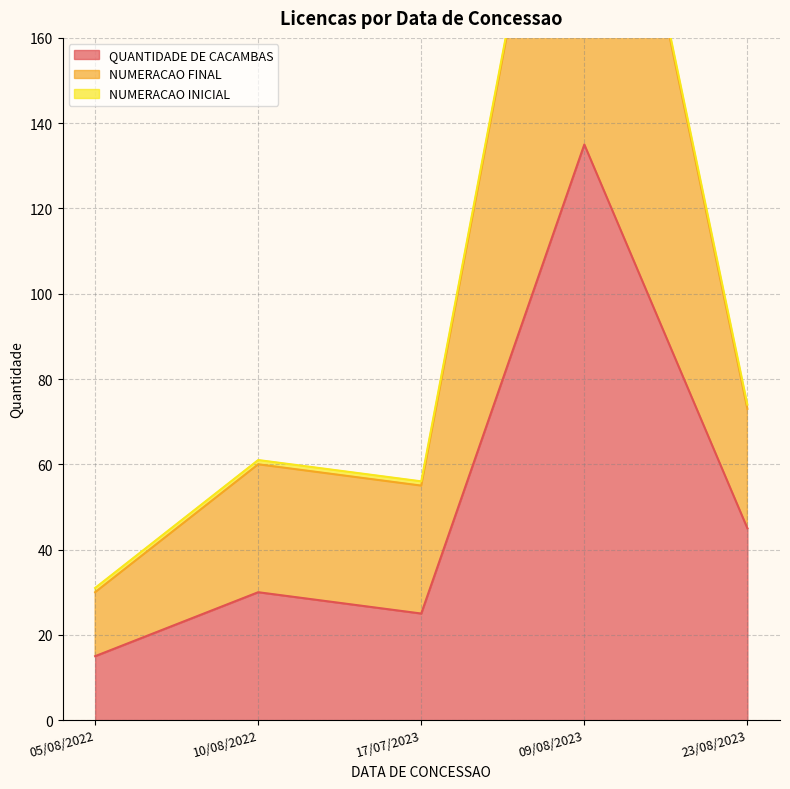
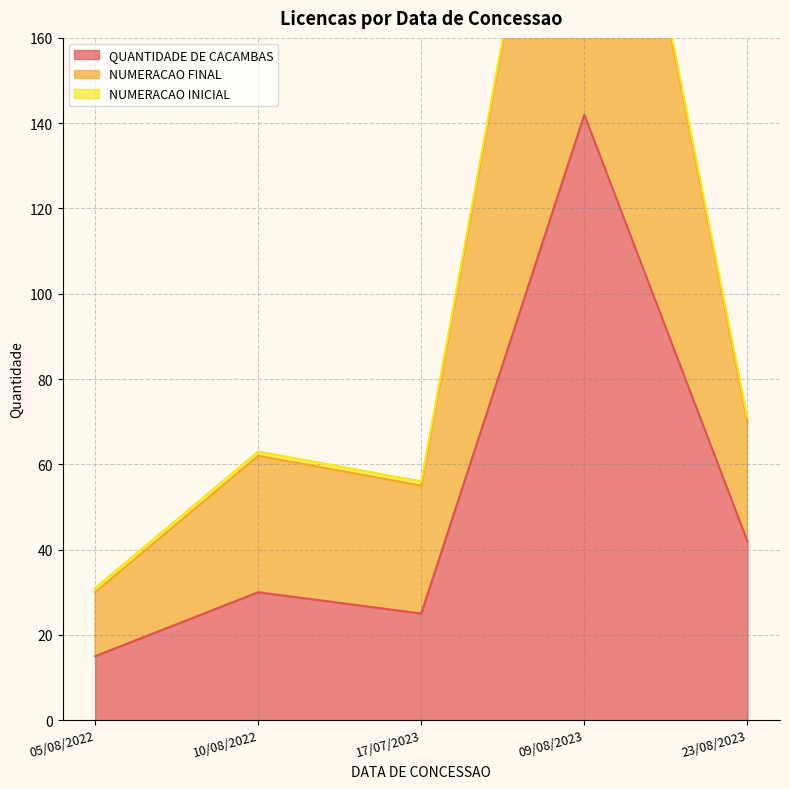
  {
    "QUANTIDADE DE CACAMBAS": {
      "05/08/2022": 15,
      "10/08/2022": 30,
      "17/07/2023": 25,
-     "09/08/2023": 135,
-     "23/08/2023": 45
+     "09/08/2023": 142,
+     "23/08/2023": 42
    },
    "NUMERACAO FINAL": {
      "05/08/2022": 15,
-     "10/08/2022": 30,
+     "10/08/2022": 32,
      "17/07/2023": 30,
      "23/08/2023": 28
    },
    "NUMERACAO INICIAL": {
      "05/08/2022": 1,
      "10/08/2022": 1,
      "17/07/2023": 1,
      "23/08/2023": 1
    }
  }
